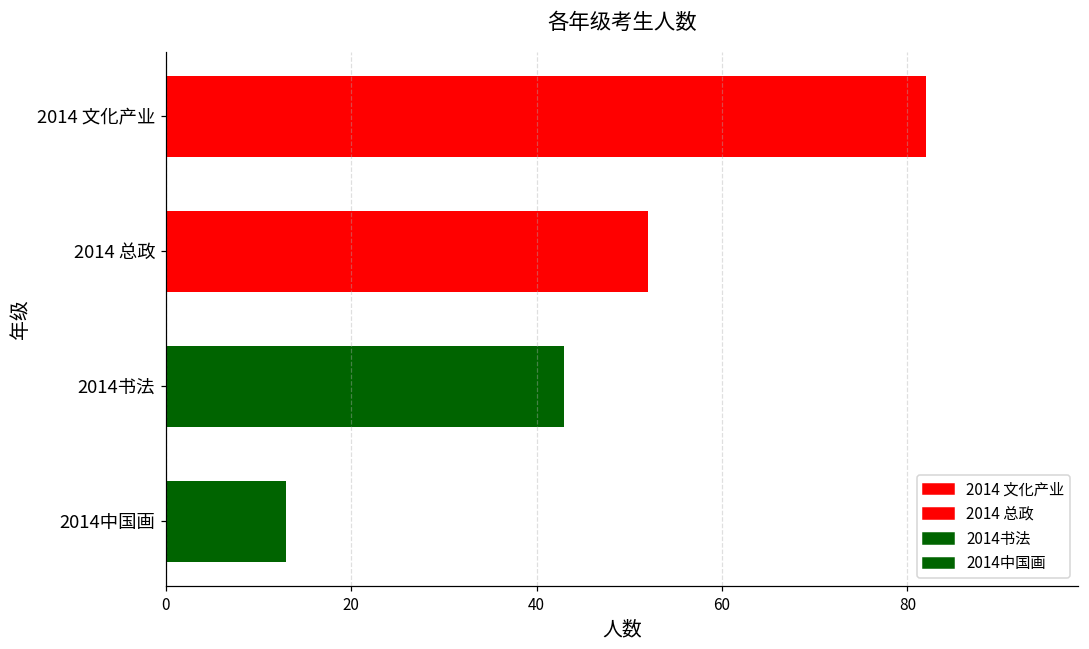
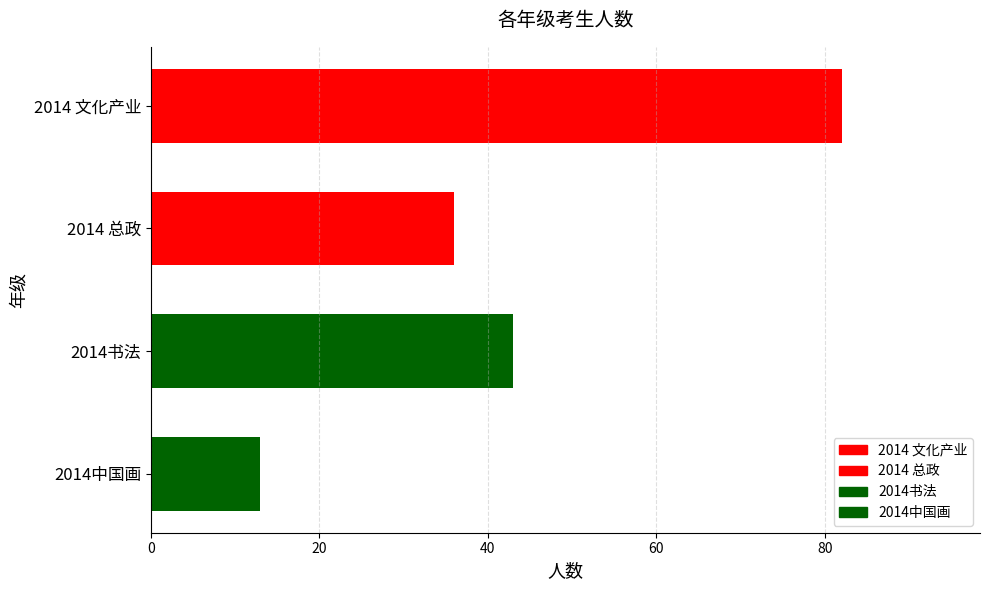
  {
    "2014 文化产业": 82,
-   "2014 总政": 52,
+   "2014 总政": 36,
    "2014书法": 43,
    "2014中国画": 13
  }
